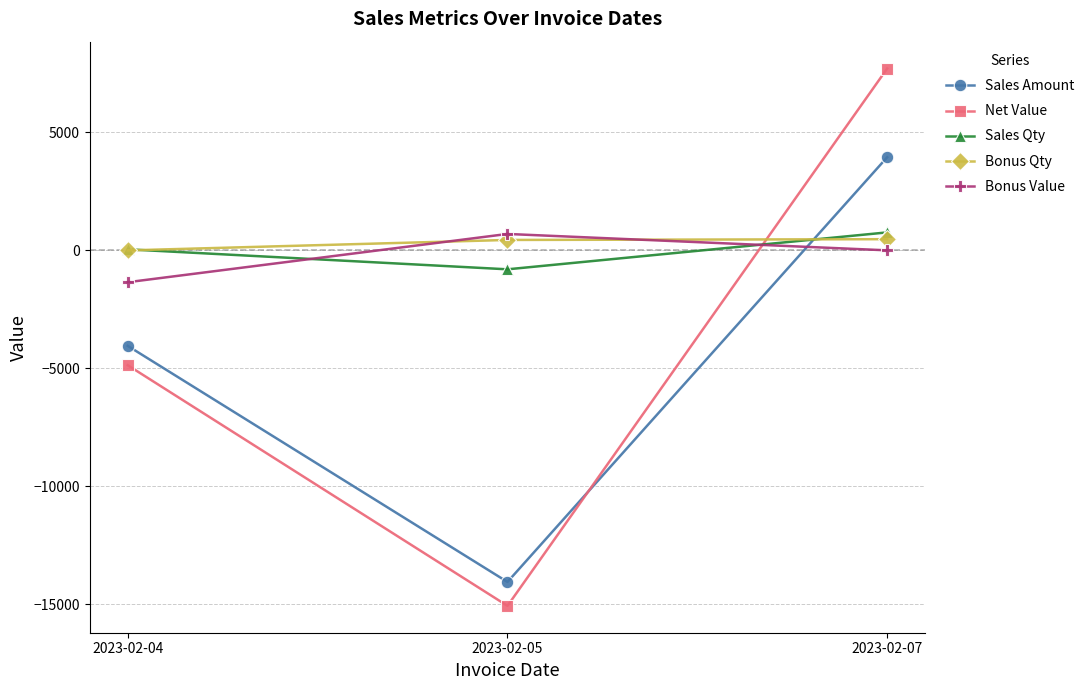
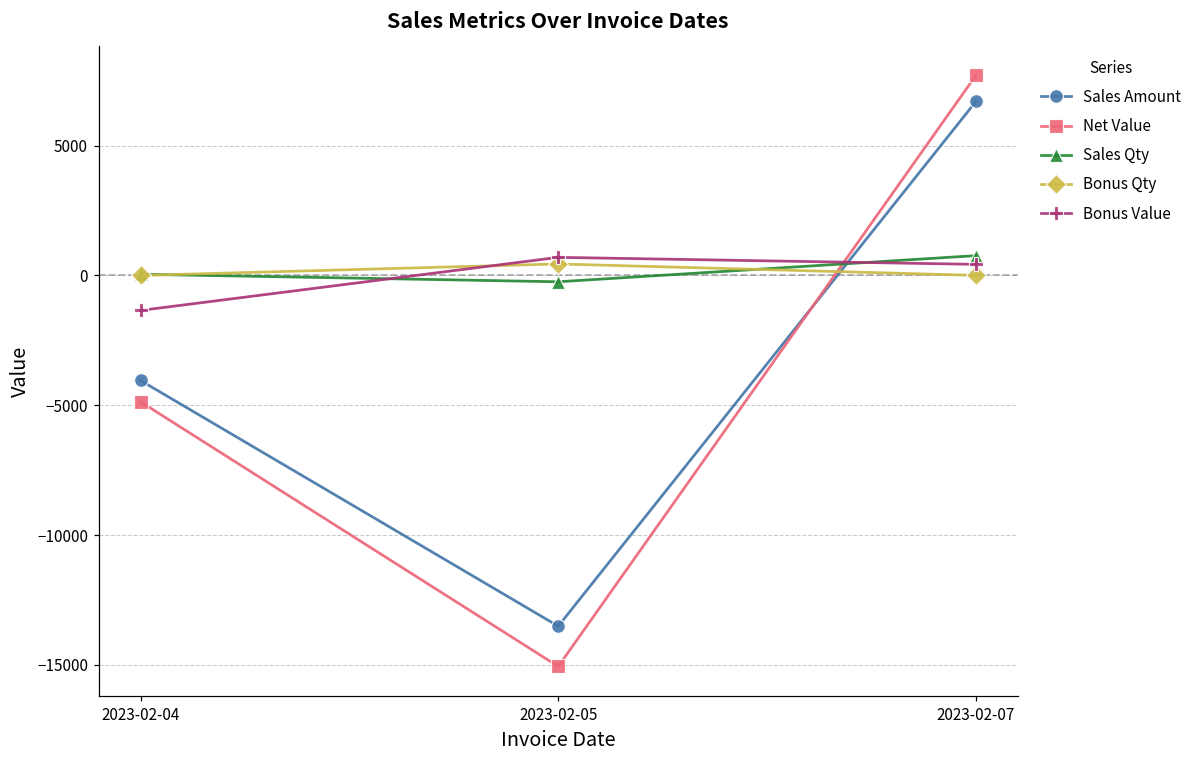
  {
    "Sales Amount": {
-     "2023-02-05": -14000,
-     "2023-02-07": 3900
+     "2023-02-05": -13500,
+     "2023-02-07": 6700
    },
    "Sales Qty": {
-     "2023-02-05": -800
+     "2023-02-05": -200
    },
    "Bonus Qty": {
-     "2023-02-07": 500
+     "2023-02-07": 0
    },
    "Bonus Value": {
-     "2023-02-07": 0
+     "2023-02-07": 400
    }
  }
